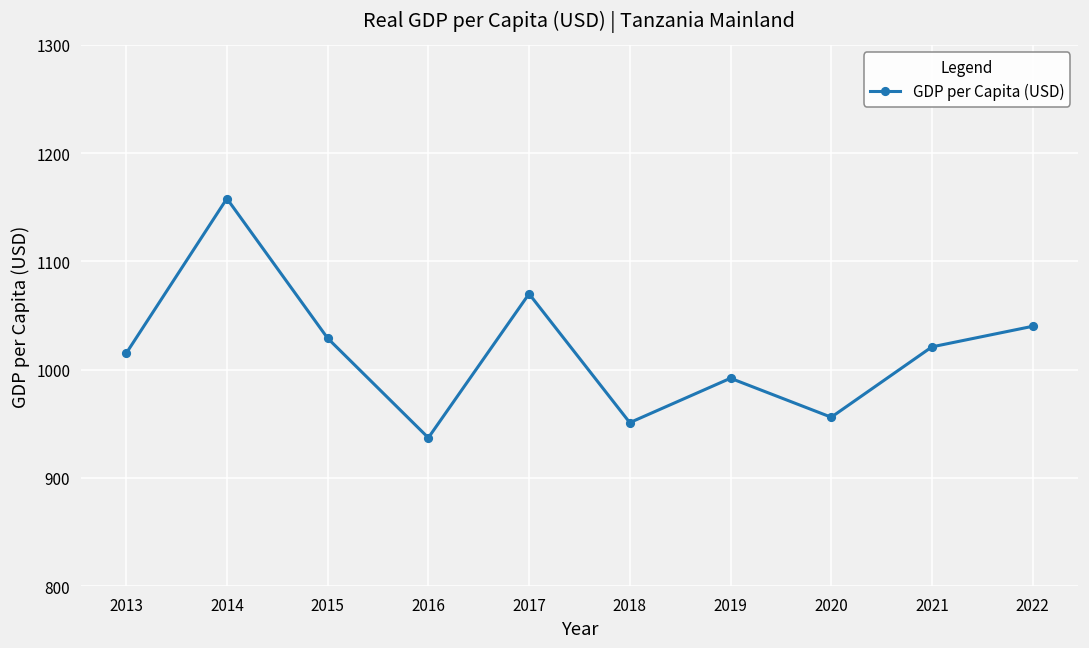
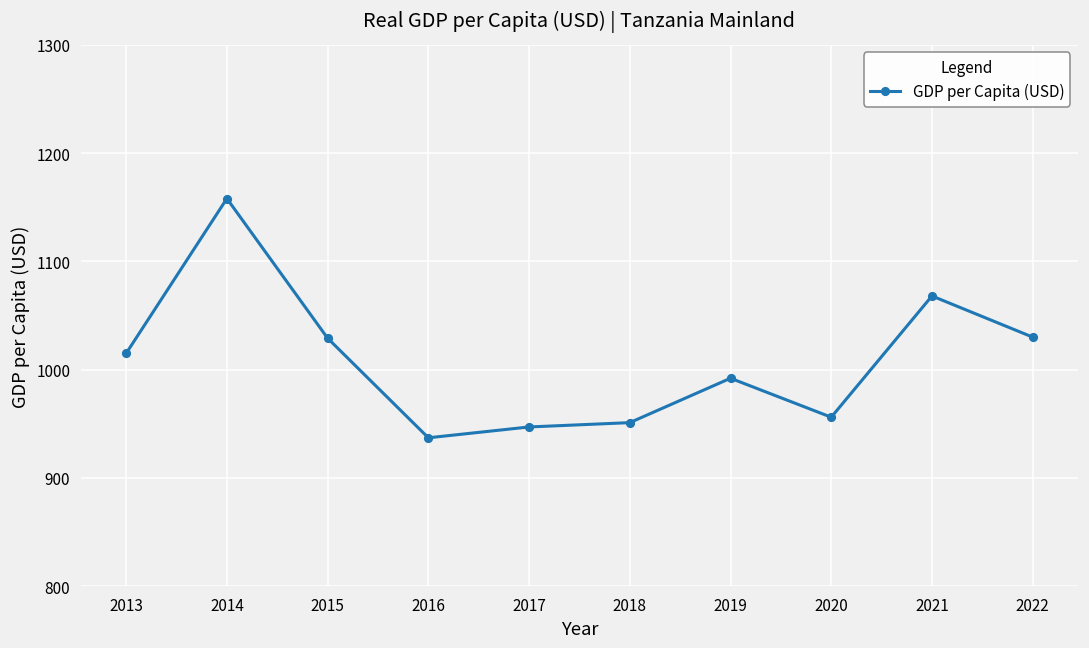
  {
    "2013": 1020,
    "2014": 1160,
    "2015": 1030,
    "2016": 940,
-   "2017": 1070,
+   "2017": 950,
    "2018": 950,
    "2019": 990,
    "2020": 960,
-   "2021": 1020,
-   "2022": 1040
+   "2021": 1070,
+   "2022": 1030
  }
